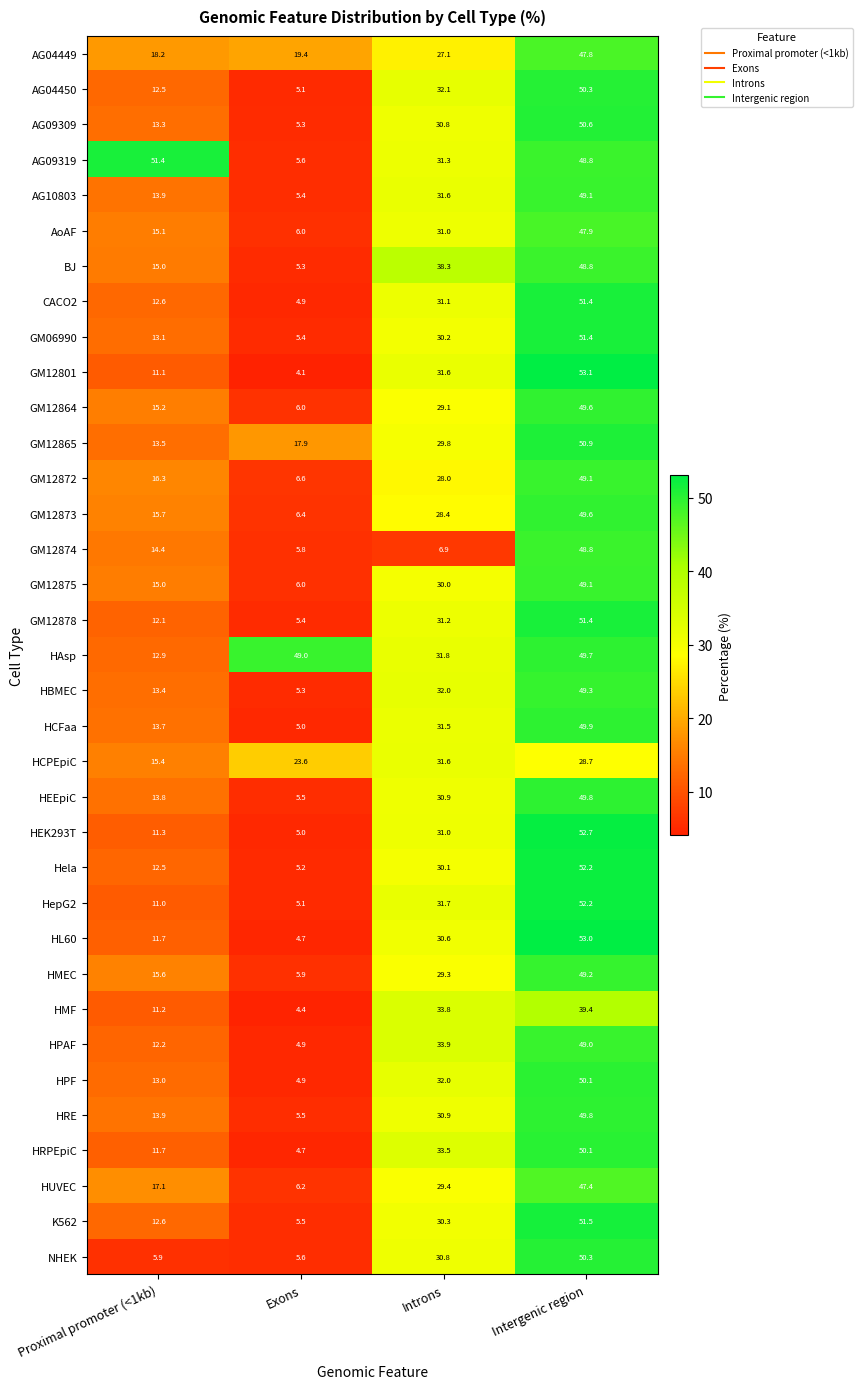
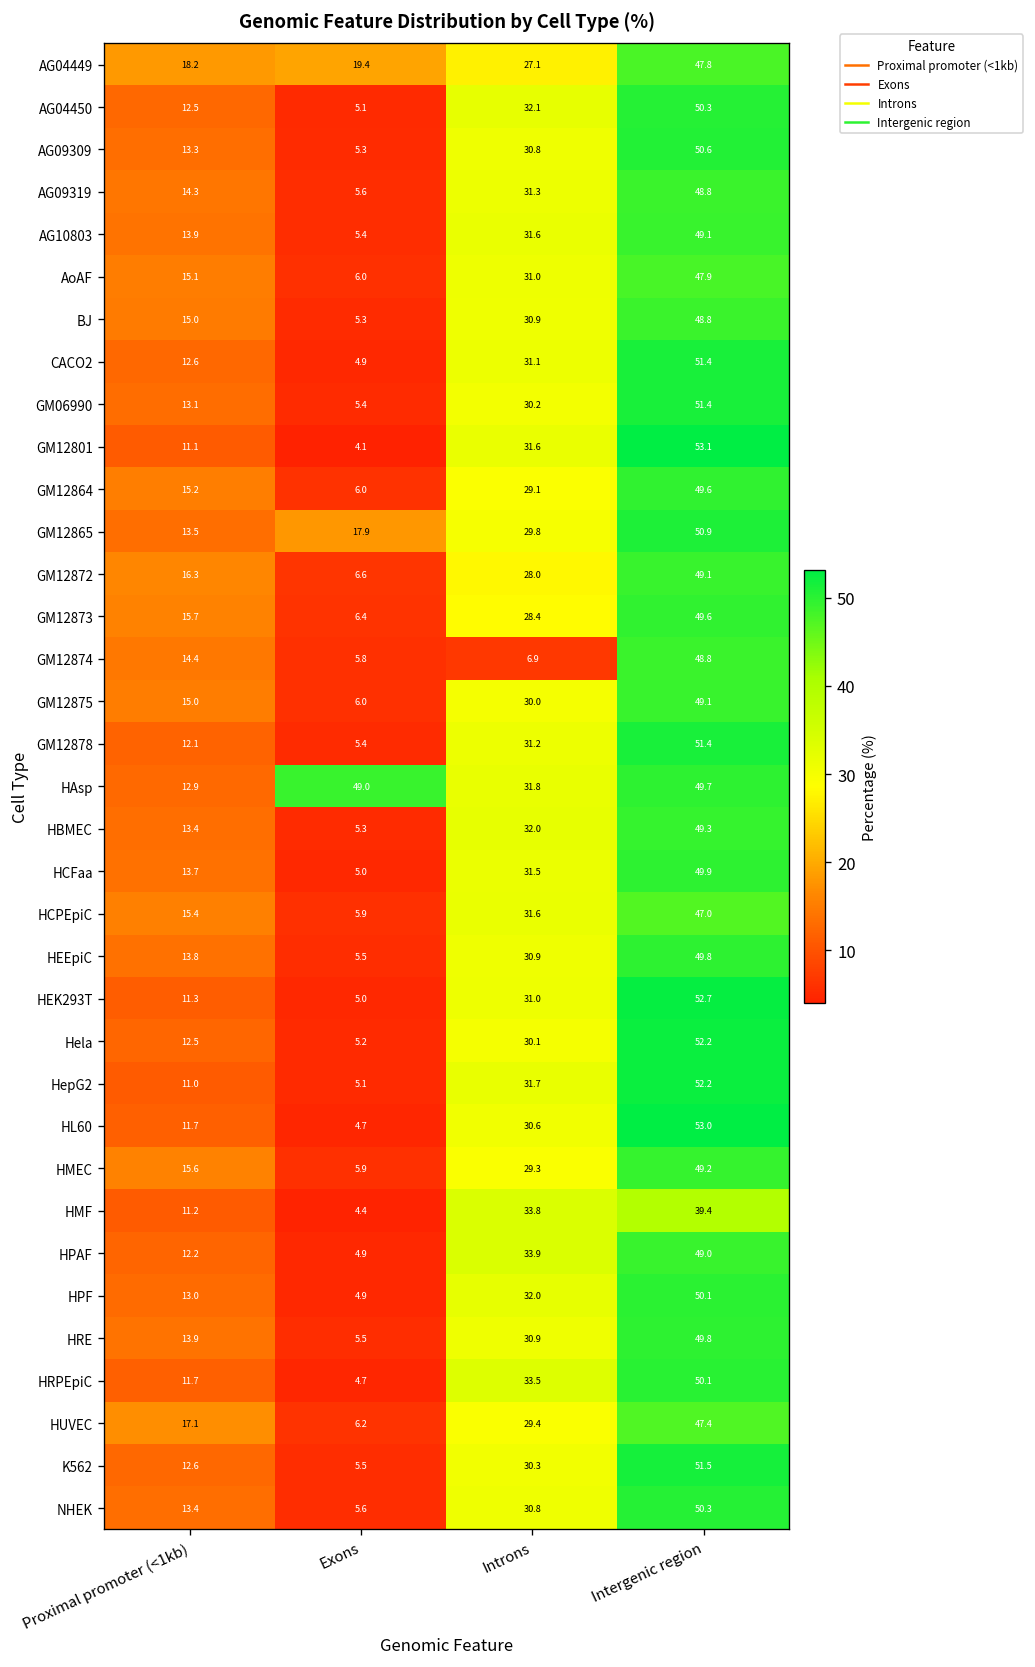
  {
    "AG04449": {
      "Proximal promoter (<1kb)": 18.2,
      "Exons": 19.4,
      "Introns": 27.1,
      "Intergenic region": 47.8
    },
    "AG04450": {
      "Proximal promoter (<1kb)": 12.5,
      "Exons": 5.1,
      "Introns": 32.1,
      "Intergenic region": 50.3
    },
    "AG09309": {
      "Proximal promoter (<1kb)": 13.3,
      "Exons": 5.3,
      "Introns": 30.8,
      "Intergenic region": 50.6
    },
    "AG09319": {
-     "Proximal promoter (<1kb)": 51.4,
+     "Proximal promoter (<1kb)": 14.3,
      "Exons": 5.6,
      "Introns": 31.3,
      "Intergenic region": 48.8
    },
    "AG10803": {
      "Proximal promoter (<1kb)": 13.9,
      "Exons": 5.4,
      "Introns": 31.6,
      "Intergenic region": 49.1
    },
    "AoAF": {
      "Proximal promoter (<1kb)": 15.1,
      "Exons": 6.0,
      "Introns": 31.0,
      "Intergenic region": 47.9
    },
    "BJ": {
      "Proximal promoter (<1kb)": 15.0,
      "Exons": 5.3,
-     "Introns": 38.3,
+     "Introns": 30.9,
      "Intergenic region": 48.8
    },
    "CACO2": {
      "Proximal promoter (<1kb)": 12.6,
      "Exons": 4.9,
      "Introns": 31.1,
      "Intergenic region": 51.4
    },
    "GM06990": {
      "Proximal promoter (<1kb)": 13.1,
      "Exons": 5.4,
      "Introns": 30.2,
      "Intergenic region": 51.4
    },
    "GM12801": {
      "Proximal promoter (<1kb)": 11.1,
      "Exons": 4.1,
      "Introns": 31.6,
      "Intergenic region": 53.1
    },
    "GM12864": {
      "Proximal promoter (<1kb)": 15.2,
      "Exons": 6.0,
      "Introns": 29.1,
      "Intergenic region": 49.6
    },
    "GM12865": {
      "Proximal promoter (<1kb)": 13.5,
      "Exons": 17.9,
      "Introns": 29.8,
      "Intergenic region": 50.9
    },
    "GM12872": {
      "Proximal promoter (<1kb)": 16.3,
      "Exons": 6.6,
      "Introns": 28.0,
      "Intergenic region": 49.1
    },
    "GM12873": {
      "Proximal promoter (<1kb)": 15.7,
      "Exons": 6.4,
      "Introns": 28.4,
      "Intergenic region": 49.6
    },
    "GM12874": {
      "Proximal promoter (<1kb)": 14.4,
      "Exons": 5.8,
      "Introns": 6.9,
      "Intergenic region": 48.8
    },
    "GM12875": {
      "Proximal promoter (<1kb)": 15.0,
      "Exons": 6.0,
      "Introns": 30.0,
      "Intergenic region": 49.1
    },
    "GM12878": {
      "Proximal promoter (<1kb)": 12.1,
      "Exons": 5.4,
      "Introns": 31.2,
      "Intergenic region": 51.4
    },
    "HAsp": {
      "Proximal promoter (<1kb)": 12.9,
      "Exons": 49.0,
      "Introns": 31.8,
      "Intergenic region": 49.7
    },
    "HBMEC": {
      "Proximal promoter (<1kb)": 13.4,
      "Exons": 5.3,
      "Introns": 32.0,
      "Intergenic region": 49.3
    },
    "HCFaa": {
      "Proximal promoter (<1kb)": 13.7,
      "Exons": 5.0,
      "Introns": 31.5,
      "Intergenic region": 49.9
    },
    "HCPEpiC": {
      "Proximal promoter (<1kb)": 15.4,
-     "Exons": 23.6,
+     "Exons": 5.9,
      "Introns": 31.6,
-     "Intergenic region": 28.7
+     "Intergenic region": 47.0
    },
    "HEEpiC": {
      "Proximal promoter (<1kb)": 13.8,
      "Exons": 5.5,
      "Introns": 30.9,
      "Intergenic region": 49.8
    },
    "HEK293T": {
      "Proximal promoter (<1kb)": 11.3,
      "Exons": 5.0,
      "Introns": 31.0,
      "Intergenic region": 52.7
    },
    "Hela": {
      "Proximal promoter (<1kb)": 12.5,
      "Exons": 5.2,
      "Introns": 30.1,
      "Intergenic region": 52.2
    },
    "HepG2": {
      "Proximal promoter (<1kb)": 11.0,
      "Exons": 5.1,
      "Introns": 31.7,
      "Intergenic region": 52.2
    },
    "HL60": {
      "Proximal promoter (<1kb)": 11.7,
      "Exons": 4.7,
      "Introns": 30.6,
      "Intergenic region": 53.0
    },
    "HMEC": {
      "Proximal promoter (<1kb)": 15.6,
      "Exons": 5.9,
      "Introns": 29.3,
      "Intergenic region": 49.2
    },
    "HMF": {
      "Proximal promoter (<1kb)": 11.2,
      "Exons": 4.4,
      "Introns": 33.8,
      "Intergenic region": 39.4
    },
    "HPAF": {
      "Proximal promoter (<1kb)": 12.2,
      "Exons": 4.9,
      "Introns": 33.9,
      "Intergenic region": 49.0
    },
    "HPF": {
      "Proximal promoter (<1kb)": 13.0,
      "Exons": 4.9,
      "Introns": 32.0,
      "Intergenic region": 50.1
    },
    "HRE": {
      "Proximal promoter (<1kb)": 13.9,
      "Exons": 5.5,
      "Introns": 30.9,
      "Intergenic region": 49.8
    },
    "HRPEpiC": {
      "Proximal promoter (<1kb)": 11.7,
      "Exons": 4.7,
      "Introns": 33.5,
      "Intergenic region": 50.1
    },
    "HUVEC": {
      "Proximal promoter (<1kb)": 17.1,
      "Exons": 6.2,
      "Introns": 29.4,
      "Intergenic region": 47.4
    },
    "K562": {
      "Proximal promoter (<1kb)": 12.6,
      "Exons": 5.5,
      "Introns": 30.3,
      "Intergenic region": 51.5
    },
    "NHEK": {
-     "Proximal promoter (<1kb)": 5.9,
+     "Proximal promoter (<1kb)": 13.4,
      "Exons": 5.6,
      "Introns": 30.8,
      "Intergenic region": 50.3
    }
  }
